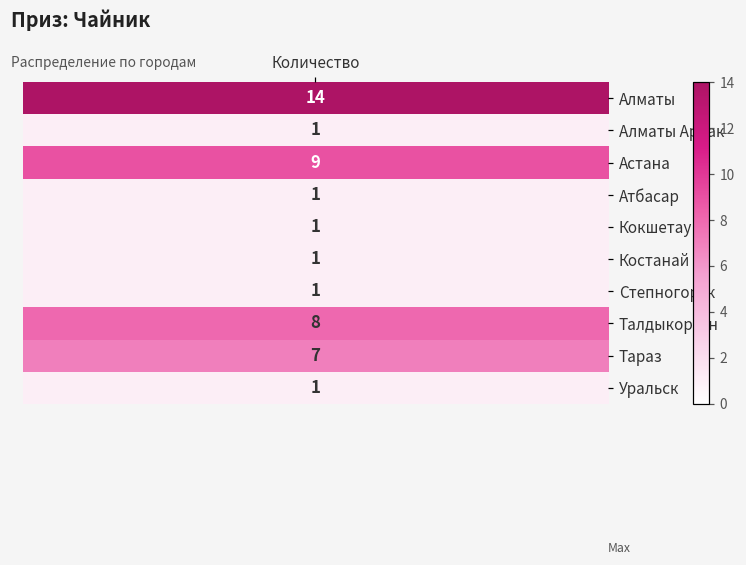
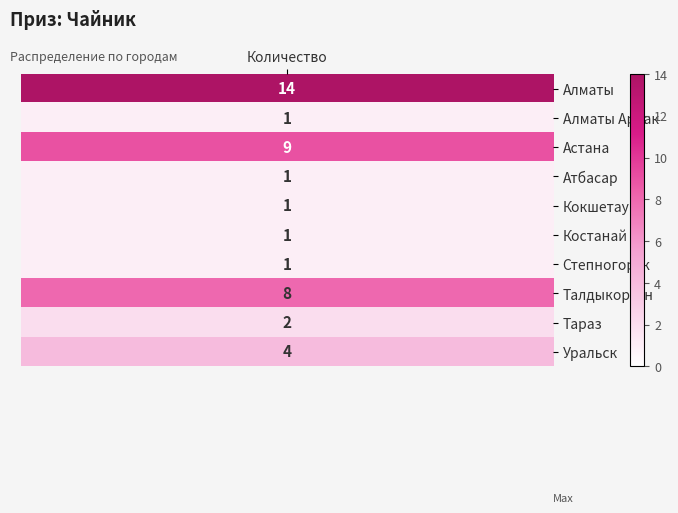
  {
    "Алматы": {
      "Количество": 14
    },
    "Алматы Ардак": {
      "Количество": 1
    },
    "Астана": {
      "Количество": 9
    },
    "Атбасар": {
      "Количество": 1
    },
    "Кокшетау": {
      "Количество": 1
    },
    "Костанай": {
      "Количество": 1
    },
    "Степногорск": {
      "Количество": 1
    },
    "Талдыкорган": {
      "Количество": 8
    },
    "Тараз": {
-     "Количество": 7
+     "Количество": 2
    },
    "Уральск": {
-     "Количество": 1
+     "Количество": 4
    }
  }
